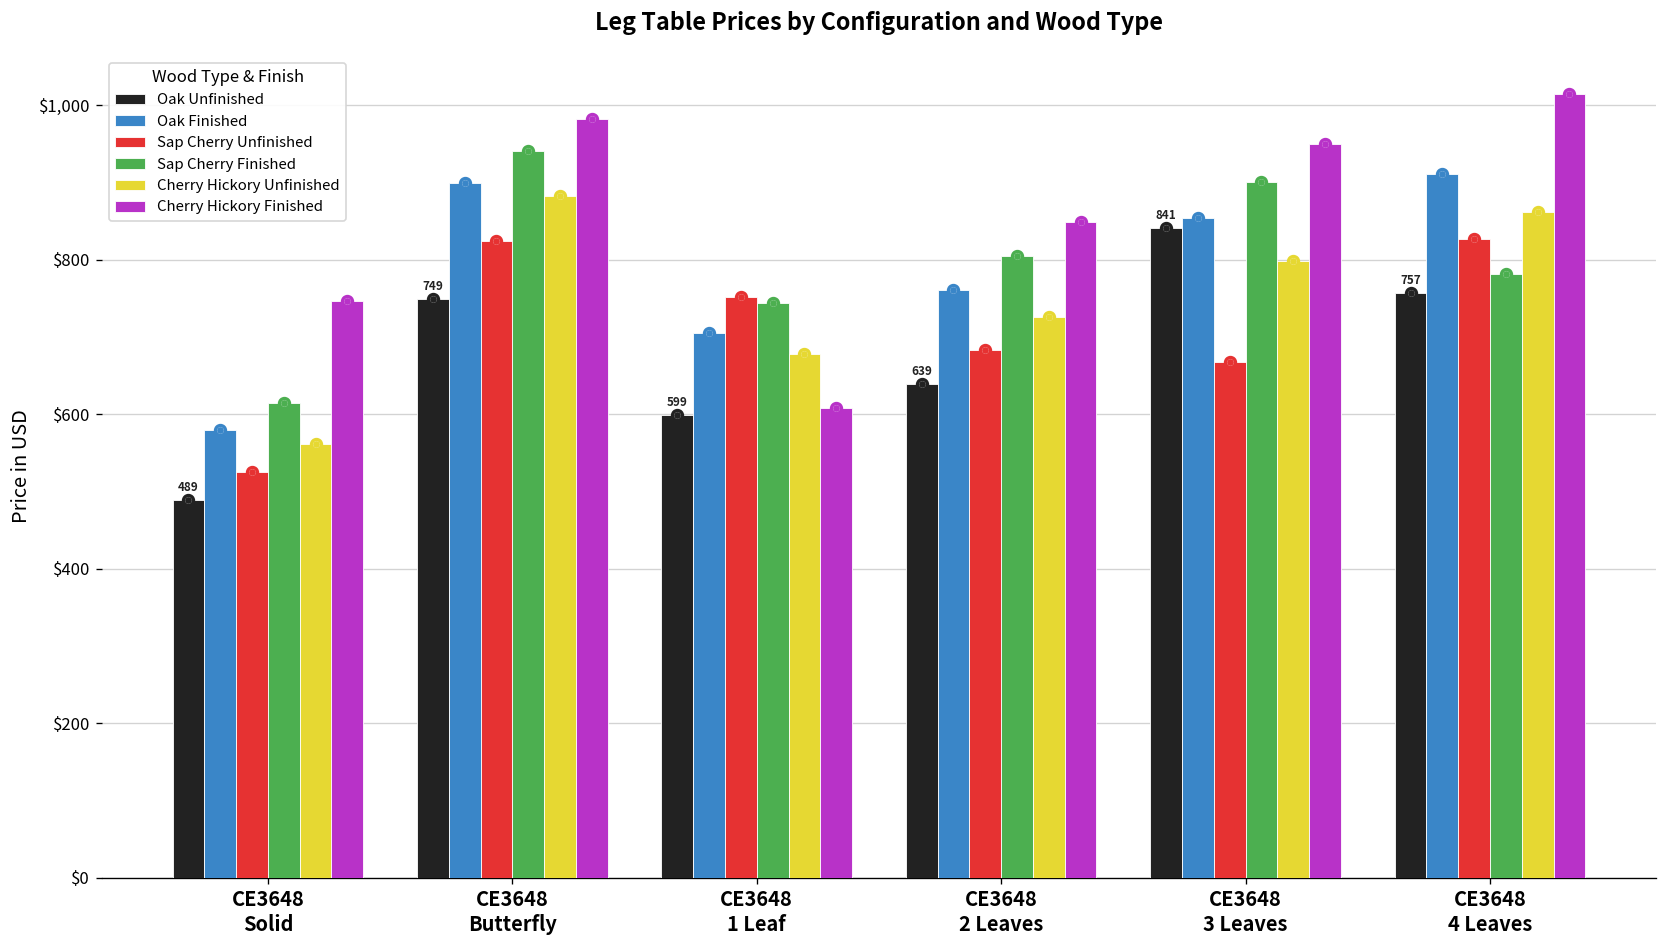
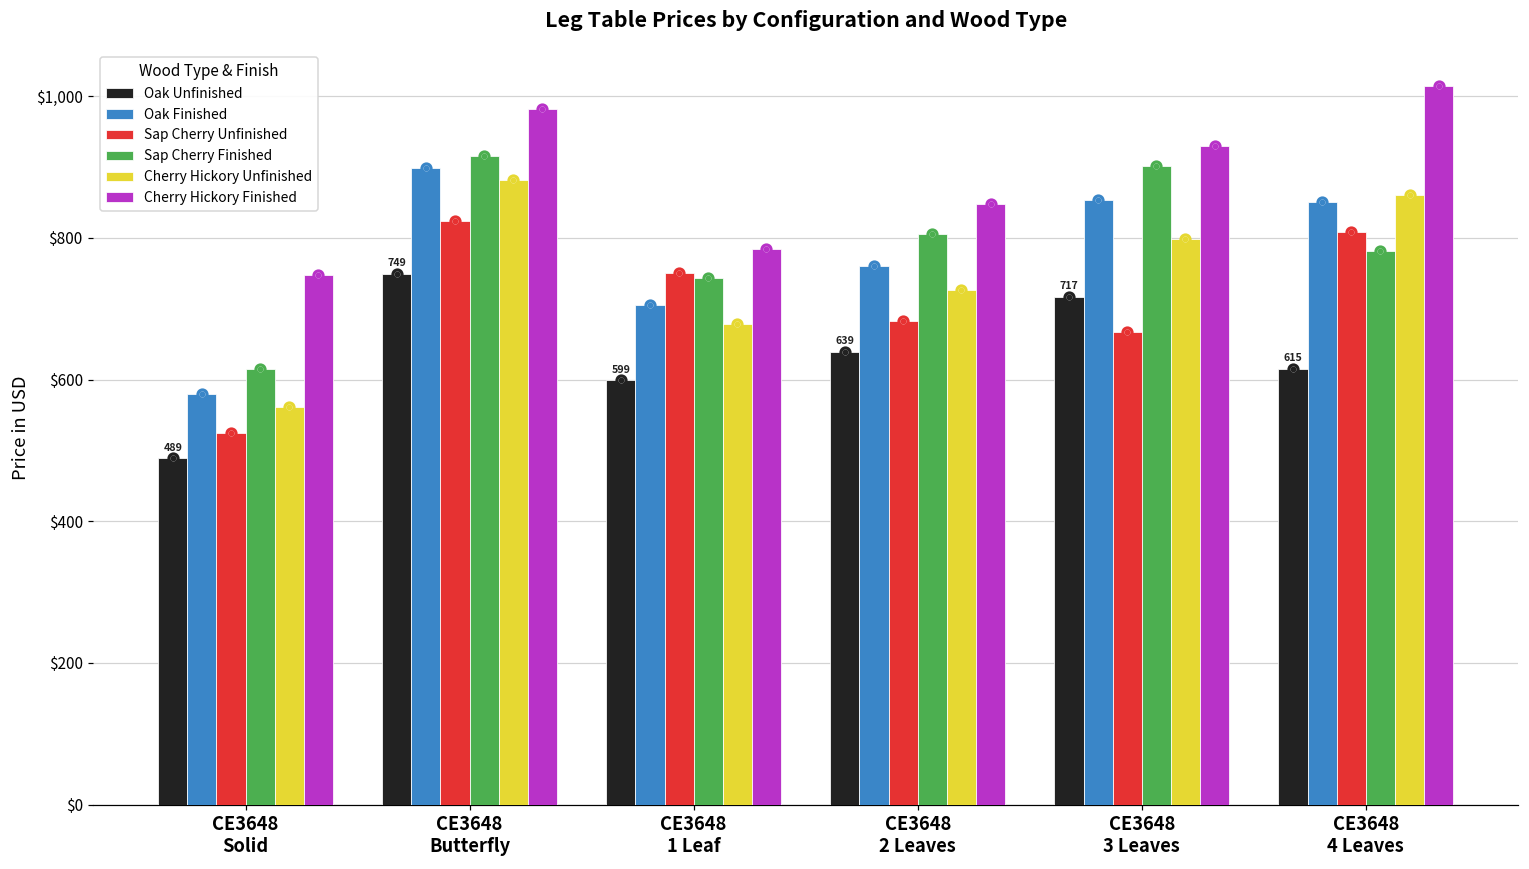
  {
    "Oak Unfinished": {
      "CE3648 Solid": "489",
      "CE3648 Butterfly": "749",
      "CE3648 1 Leaf": "599",
      "CE3648 2 Leaves": "639",
-     "CE3648 3 Leaves": "841",
-     "CE3648 4 Leaves": "757"
+     "CE3648 3 Leaves": "717",
+     "CE3648 4 Leaves": "615"
    },
    "Oak Finished": {
      "CE3648 Solid": "$580",
      "CE3648 Butterfly": "$900",
      "CE3648 1 Leaf": "$710",
      "CE3648 2 Leaves": "$760",
      "CE3648 3 Leaves": "$850",
-     "CE3648 4 Leaves": "$910"
+     "CE3648 4 Leaves": "$850"
    },
    "Sap Cherry Unfinished": {
      "CE3648 Solid": "$530",
      "CE3648 Butterfly": "$820",
      "CE3648 1 Leaf": "$750",
      "CE3648 2 Leaves": "$680",
      "CE3648 3 Leaves": "$670",
-     "CE3648 4 Leaves": "$830"
+     "CE3648 4 Leaves": "$810"
    },
    "Sap Cherry Finished": {
      "CE3648 Solid": "$620",
-     "CE3648 Butterfly": "$940",
+     "CE3648 Butterfly": "$920",
      "CE3648 1 Leaf": "$740",
      "CE3648 2 Leaves": "$810",
      "CE3648 3 Leaves": "$900",
      "CE3648 4 Leaves": "$780"
    },
    "Cherry Hickory Unfinished": {
      "CE3648 Solid": "$560",
      "CE3648 Butterfly": "$880",
      "CE3648 1 Leaf": "$680",
      "CE3648 2 Leaves": "$730",
      "CE3648 3 Leaves": "$800",
      "CE3648 4 Leaves": "$860"
    },
    "Cherry Hickory Finished": {
      "CE3648 Solid": "$750",
      "CE3648 Butterfly": "$980",
-     "CE3648 1 Leaf": "$610",
+     "CE3648 1 Leaf": "$780",
      "CE3648 2 Leaves": "$850",
-     "CE3648 3 Leaves": "$950",
+     "CE3648 3 Leaves": "$930",
      "CE3648 4 Leaves": "$1,010"
    }
  }
